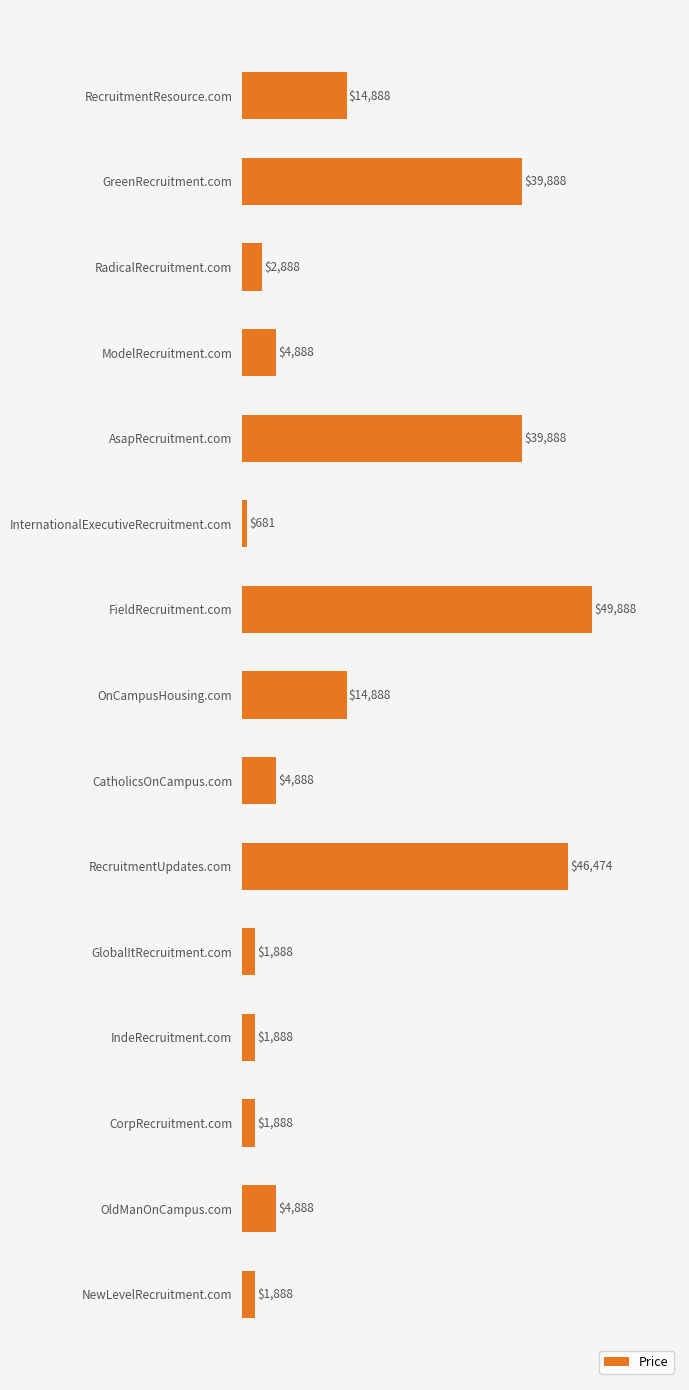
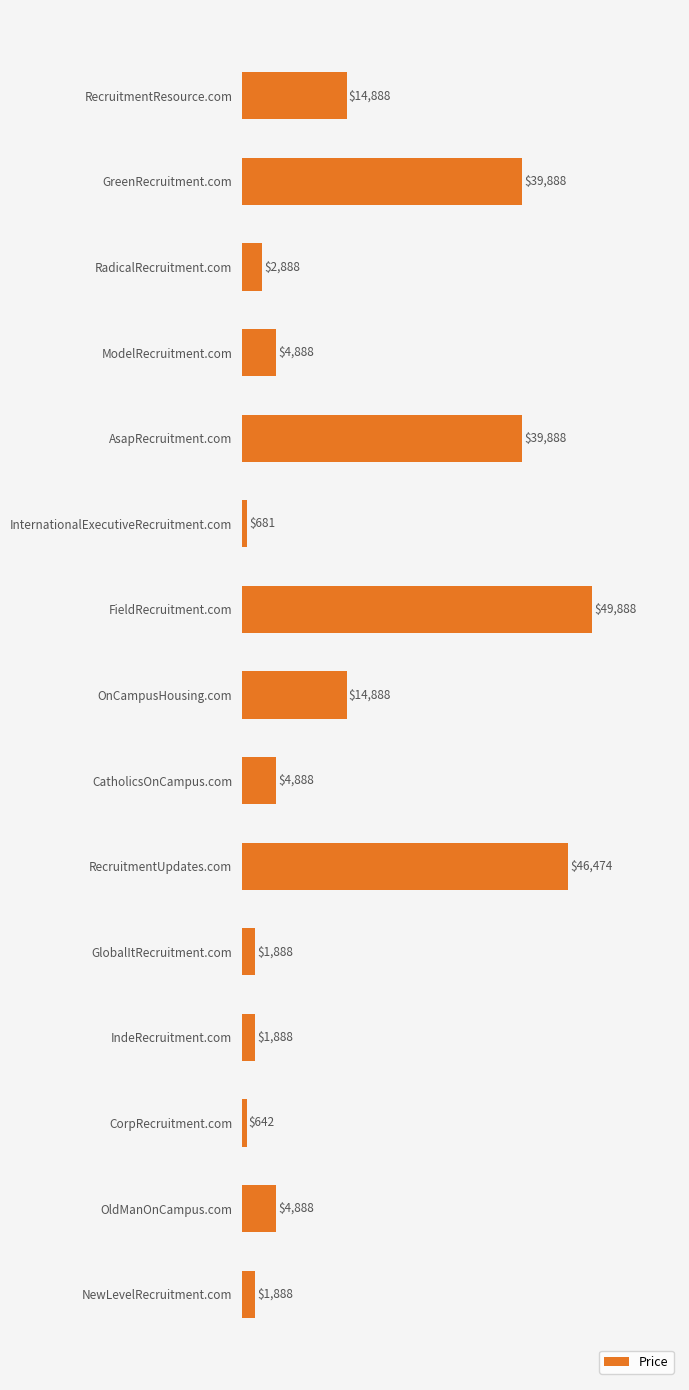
  {
    "RecruitmentResource.com": "$14,888",
    "GreenRecruitment.com": "$39,888",
    "RadicalRecruitment.com": "$2,888",
    "ModelRecruitment.com": "$4,888",
    "AsapRecruitment.com": "$39,888",
    "InternationalExecutiveRecruitment.com": "$681",
    "FieldRecruitment.com": "$49,888",
    "OnCampusHousing.com": "$14,888",
    "CatholicsOnCampus.com": "$4,888",
    "RecruitmentUpdates.com": "$46,474",
    "GlobalItRecruitment.com": "$1,888",
    "IndeRecruitment.com": "$1,888",
-   "CorpRecruitment.com": "$1,888",
+   "CorpRecruitment.com": "$642",
    "OldManOnCampus.com": "$4,888",
    "NewLevelRecruitment.com": "$1,888"
  }
